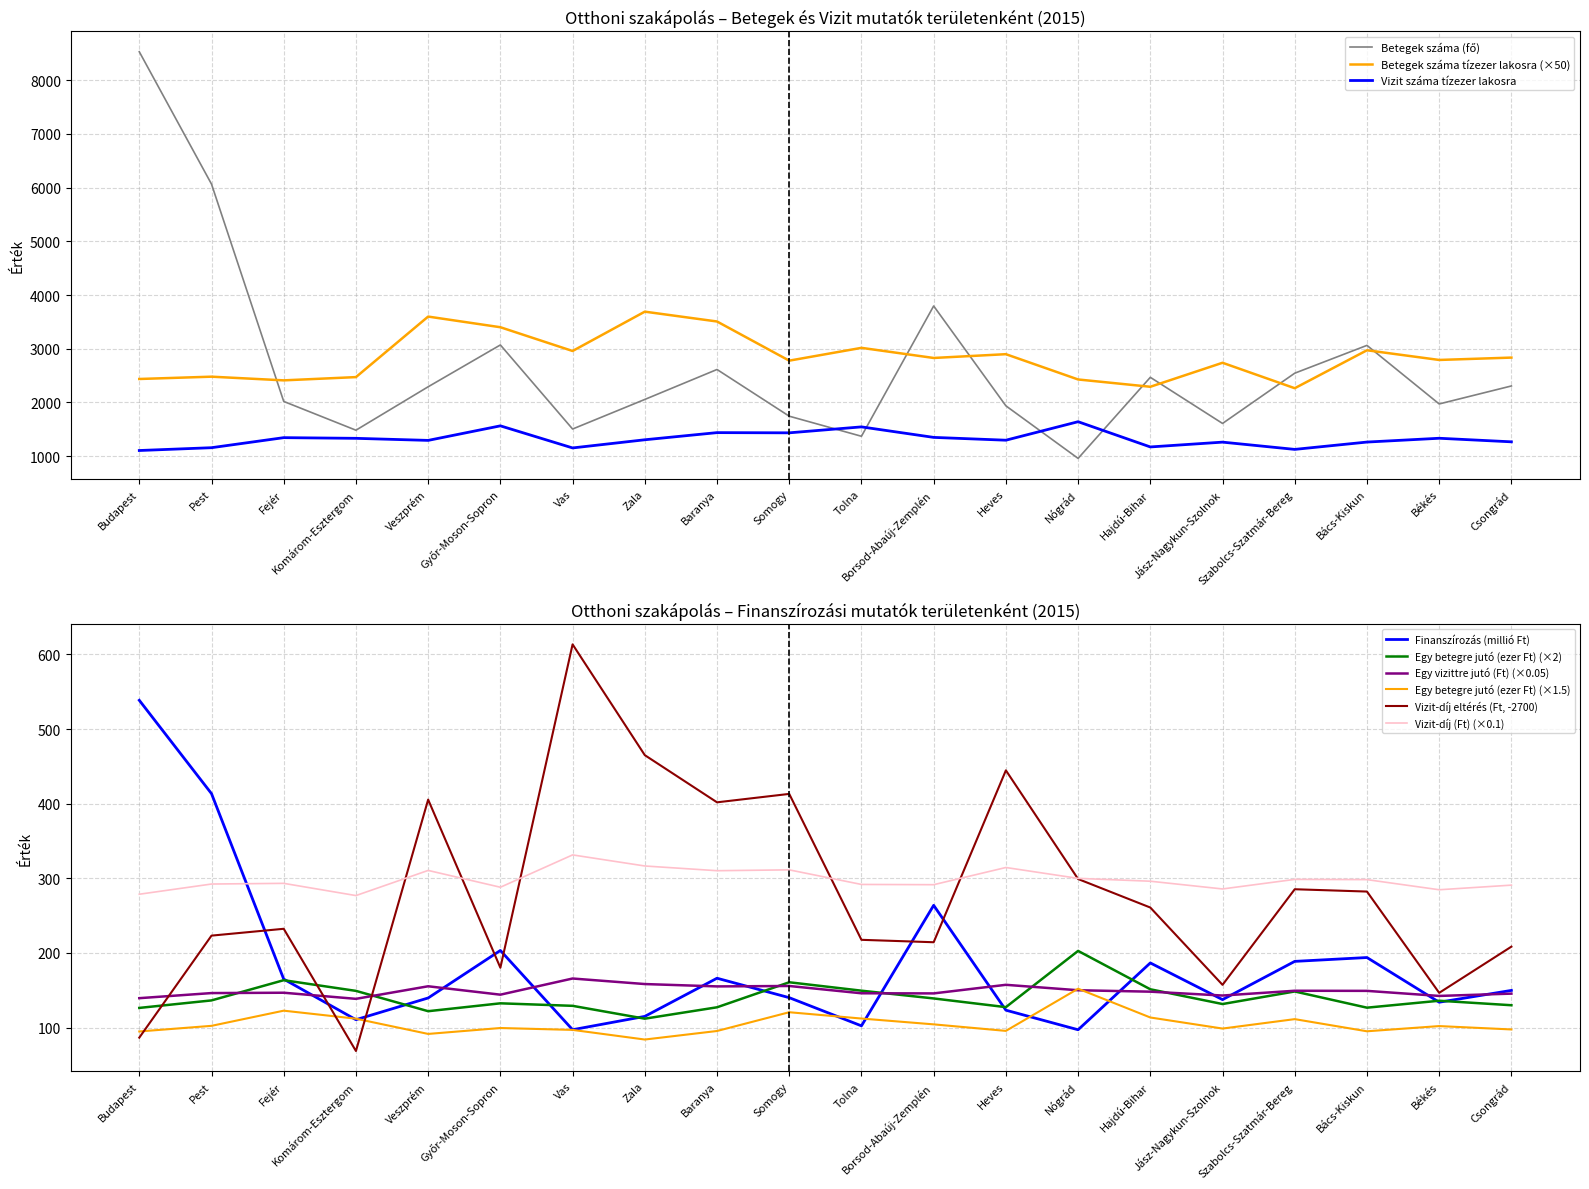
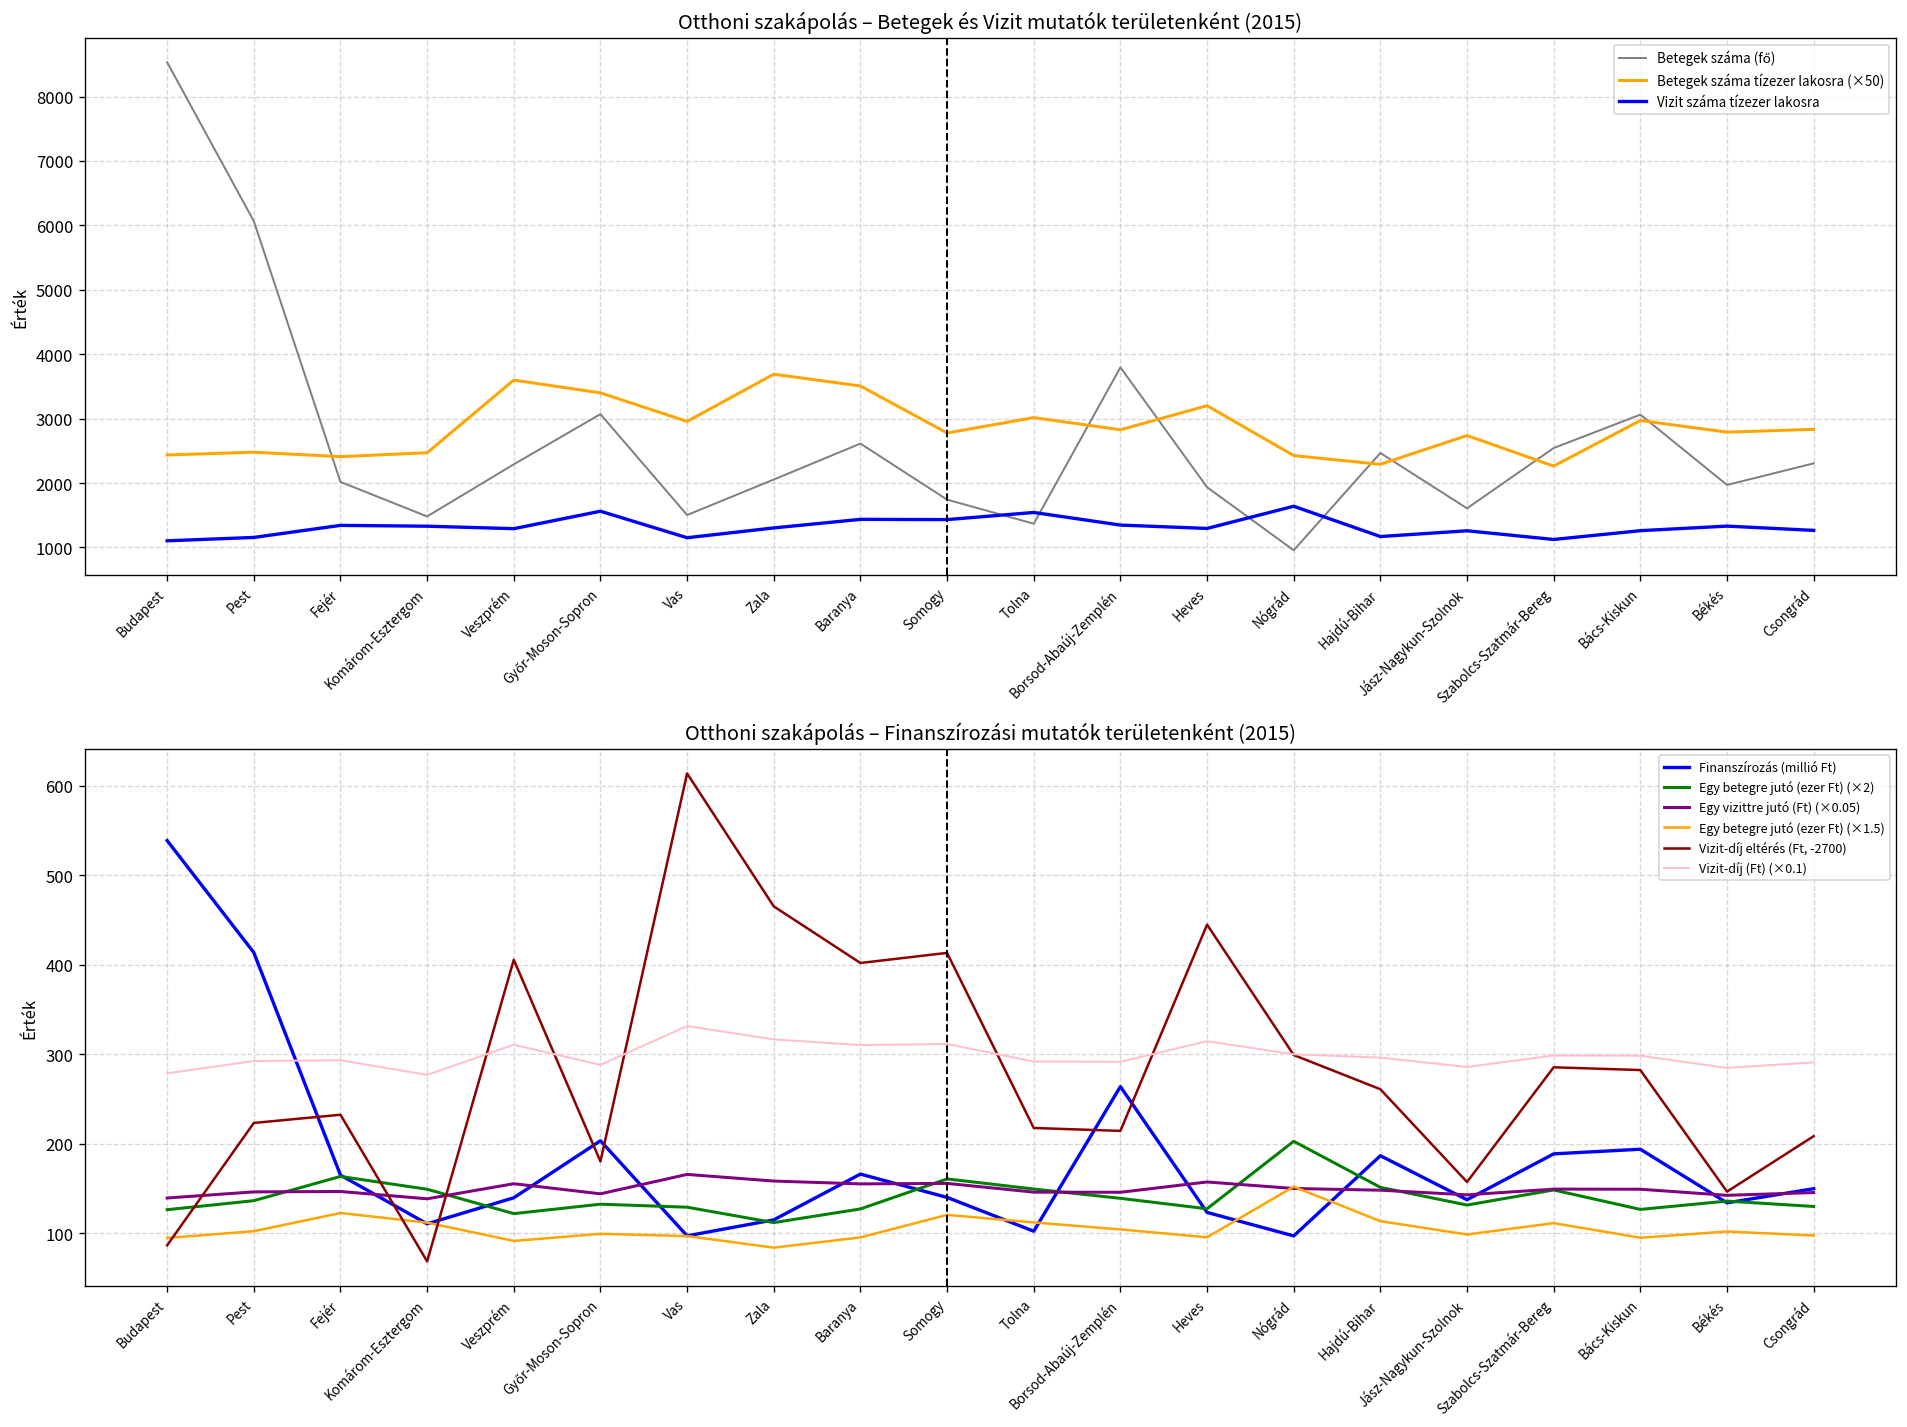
  {
    "Otthoni szakápolás – Betegek és Vizit mutatók területenként (2015)": {
      "Betegek száma (fő)": {
        "Budapest": 8500,
        "Pest": 6100,
        "Fejér": 2000,
        "Komárom-Esztergom": 1500,
        "Veszprém": 2300,
        "Győr-Moson-Sopron": 3100,
        "Vas": 1500,
        "Zala": 2100,
        "Baranya": 2600,
        "Somogy": 1700,
        "Tolna": 1400,
        "Borsod-Abaúj-Zemplén": 3800,
        "Heves": 1900,
        "Nógrád": 1000,
        "Hajdú-Bihar": 2500,
        "Jász-Nagykun-Szolnok": 1600,
        "Szabolcs-Szatmár-Bereg": 2500,
        "Bács-Kiskun": 3100,
        "Békés": 2000,
        "Csongrád": 2300
      },
      "Betegek száma tízezer lakosra (×50)": {
        "Budapest": 2400,
        "Pest": 2500,
        "Fejér": 2400,
        "Komárom-Esztergom": 2500,
        "Veszprém": 3600,
        "Győr-Moson-Sopron": 3400,
        "Vas": 3000,
        "Zala": 3700,
        "Baranya": 3500,
        "Somogy": 2800,
        "Tolna": 3000,
        "Borsod-Abaúj-Zemplén": 2800,
-       "Heves": 2900,
+       "Heves": 3200,
        "Nógrád": 2400,
        "Hajdú-Bihar": 2300,
        "Jász-Nagykun-Szolnok": 2700,
        "Szabolcs-Szatmár-Bereg": 2300,
        "Bács-Kiskun": 3000,
        "Békés": 2800,
        "Csongrád": 2800
      },
      "Vizit száma tízezer lakosra": {
        "Budapest": 1100,
        "Pest": 1200,
        "Fejér": 1300,
        "Komárom-Esztergom": 1300,
        "Veszprém": 1300,
        "Győr-Moson-Sopron": 1600,
        "Vas": 1200,
        "Zala": 1300,
        "Baranya": 1400,
        "Somogy": 1400,
        "Tolna": 1500,
        "Borsod-Abaúj-Zemplén": 1300,
        "Heves": 1300,
        "Nógrád": 1600,
        "Hajdú-Bihar": 1200,
        "Jász-Nagykun-Szolnok": 1300,
        "Szabolcs-Szatmár-Bereg": 1100,
        "Bács-Kiskun": 1300,
        "Békés": 1300,
        "Csongrád": 1300
      }
    },
    "Otthoni szakápolás – Finanszírozási mutatók területenként (2015)": {
      "Finanszírozás (millió Ft)": {
        "Budapest": 540,
        "Pest": 410,
        "Veszprém": 140,
        "Győr-Moson-Sopron": 200,
        "Baranya": 170,
        "Somogy": 140,
        "Tolna": 100,
        "Borsod-Abaúj-Zemplén": 260,
        "Heves": 120,
        "Nógrád": 100,
        "Hajdú-Bihar": 190,
        "Jász-Nagykun-Szolnok": 140,
        "Szabolcs-Szatmár-Bereg": 190,
        "Bács-Kiskun": 190,
        "Csongrád": 150
      },
      "Egy betegre jutó (ezer Ft) (×2)": {
        "Budapest": 130,
        "Pest": 140,
        "Komárom-Esztergom": 150,
        "Veszprém": 120,
        "Győr-Moson-Sopron": 130,
        "Vas": 130,
        "Baranya": 130,
        "Somogy": 160,
        "Tolna": 150,
        "Borsod-Abaúj-Zemplén": 140,
        "Heves": 130,
        "Nógrád": 200,
        "Jász-Nagykun-Szolnok": 130,
        "Bács-Kiskun": 130,
        "Csongrád": 130
      },
      "Egy vizittre jutó (Ft) (×0.05)": {
        "Budapest": 140,
        "Pest": 150,
        "Fejér": 150,
        "Komárom-Esztergom": 140,
        "Veszprém": 160,
        "Győr-Moson-Sopron": 140,
        "Vas": 170,
        "Zala": 160,
        "Baranya": 160,
        "Somogy": 160,
        "Tolna": 150,
        "Borsod-Abaúj-Zemplén": 150,
        "Heves": 160,
        "Jász-Nagykun-Szolnok": 140,
        "Bács-Kiskun": 150,
        "Békés": 140,
        "Csongrád": 150
      },
      "Egy betegre jutó (ezer Ft) (×1.5)": {
        "Budapest": 90,
        "Pest": 100,
        "Fejér": 120,
        "Veszprém": 90,
        "Győr-Moson-Sopron": 100,
        "Zala": 80,
        "Baranya": 100,
        "Somogy": 120,
        "Tolna": 110,
        "Borsod-Abaúj-Zemplén": 100,
        "Heves": 100,
        "Hajdú-Bihar": 110,
        "Jász-Nagykun-Szolnok": 100,
        "Szabolcs-Szatmár-Bereg": 110,
        "Bács-Kiskun": 90,
        "Békés": 100,
        "Csongrád": 100
      },
      "Vizit-díj eltérés (Ft, -2700)": {
        "Budapest": 90,
        "Pest": 220,
        "Fejér": 230,
        "Komárom-Esztergom": 70,
        "Veszprém": 410,
        "Győr-Moson-Sopron": 180,
        "Vas": 610,
        "Zala": 470,
        "Baranya": 400,
        "Somogy": 410,
        "Tolna": 220,
        "Borsod-Abaúj-Zemplén": 210,
        "Heves": 440,
        "Hajdú-Bihar": 260,
        "Jász-Nagykun-Szolnok": 160,
        "Szabolcs-Szatmár-Bereg": 290,
        "Bács-Kiskun": 280,
        "Békés": 150,
        "Csongrád": 210
      },
      "Vizit-díj (Ft) (×0.1)": {
        "Budapest": 280,
        "Pest": 290,
        "Fejér": 290,
        "Komárom-Esztergom": 280,
        "Veszprém": 310,
        "Győr-Moson-Sopron": 290,
        "Vas": 330,
        "Zala": 320,
        "Baranya": 310,
        "Somogy": 310,
        "Tolna": 290,
        "Borsod-Abaúj-Zemplén": 290,
        "Heves": 310,
        "Hajdú-Bihar": 300,
        "Jász-Nagykun-Szolnok": 290,
        "Szabolcs-Szatmár-Bereg": 300,
        "Bács-Kiskun": 300,
        "Békés": 280,
        "Csongrád": 290
      }
    }
  }
